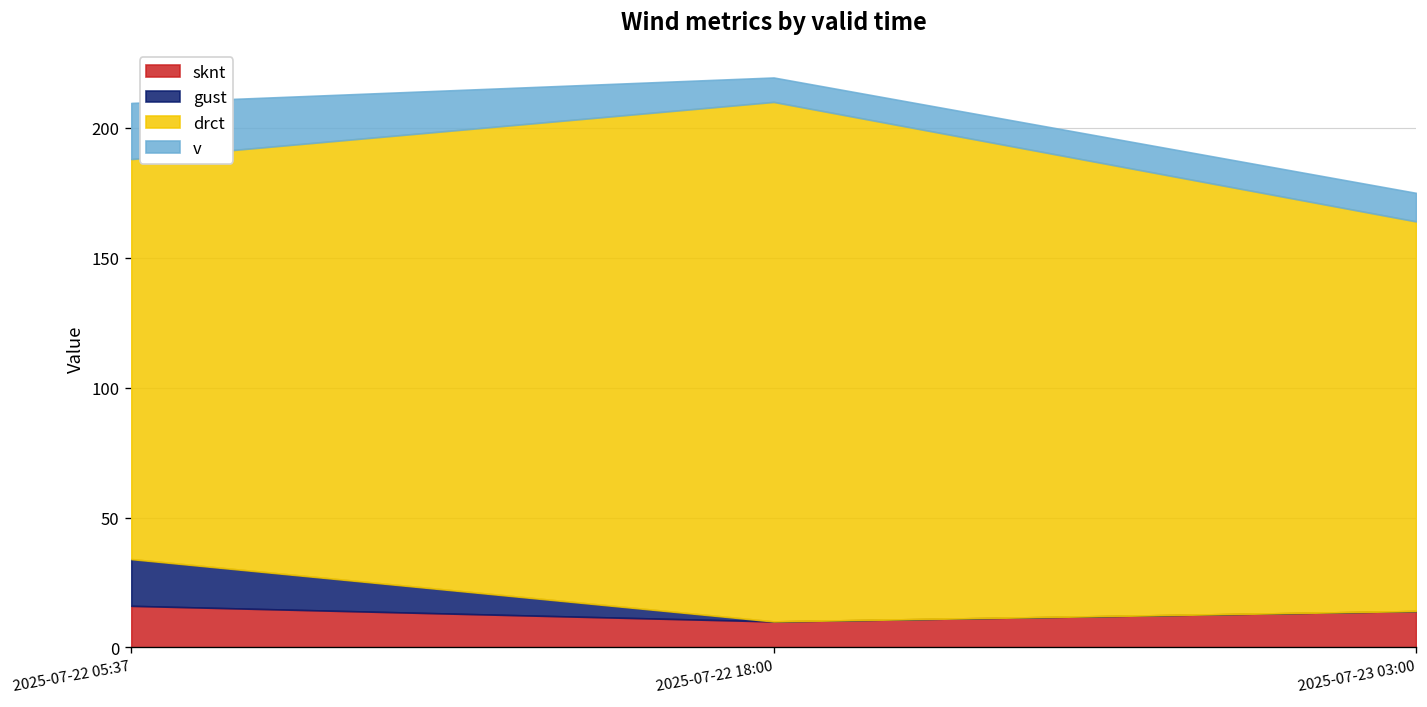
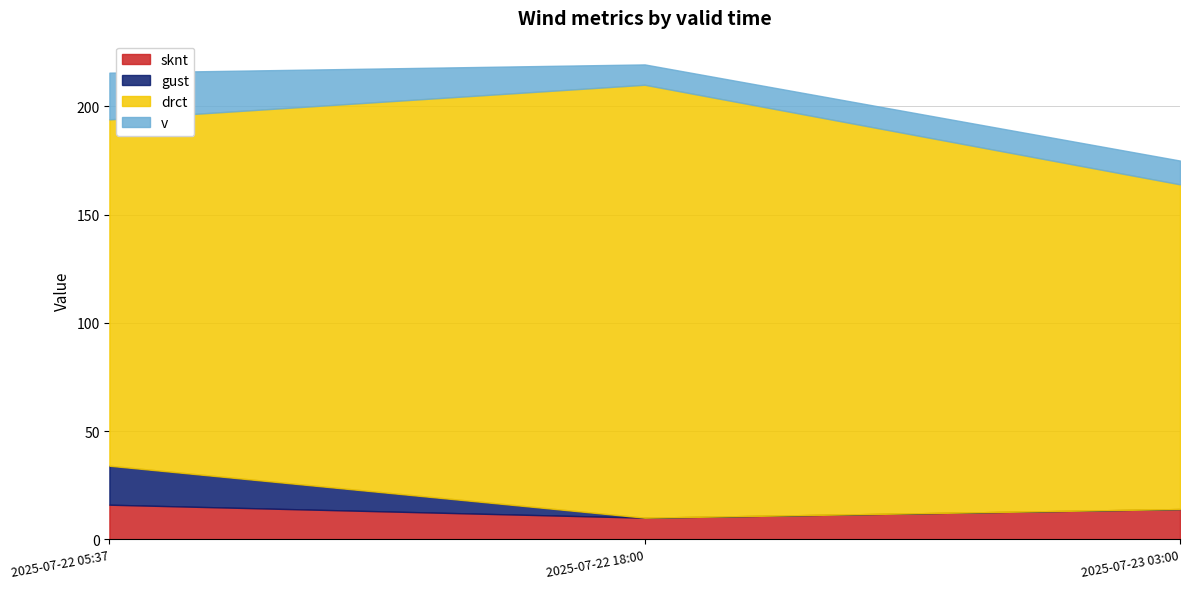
  {
    "sknt": {
      "2025-07-22 05:37": 16
    },
    "gust": {
      "2025-07-22 05:37": 18
    },
    "drct": {
-     "2025-07-22 05:37": 154,
+     "2025-07-22 05:37": 160,
      "2025-07-22 18:00": 200,
      "2025-07-23 03:00": 150
    },
    "v": {
      "2025-07-22 05:37": 22,
      "2025-07-22 18:00": 9,
      "2025-07-23 03:00": 11
    }
  }
